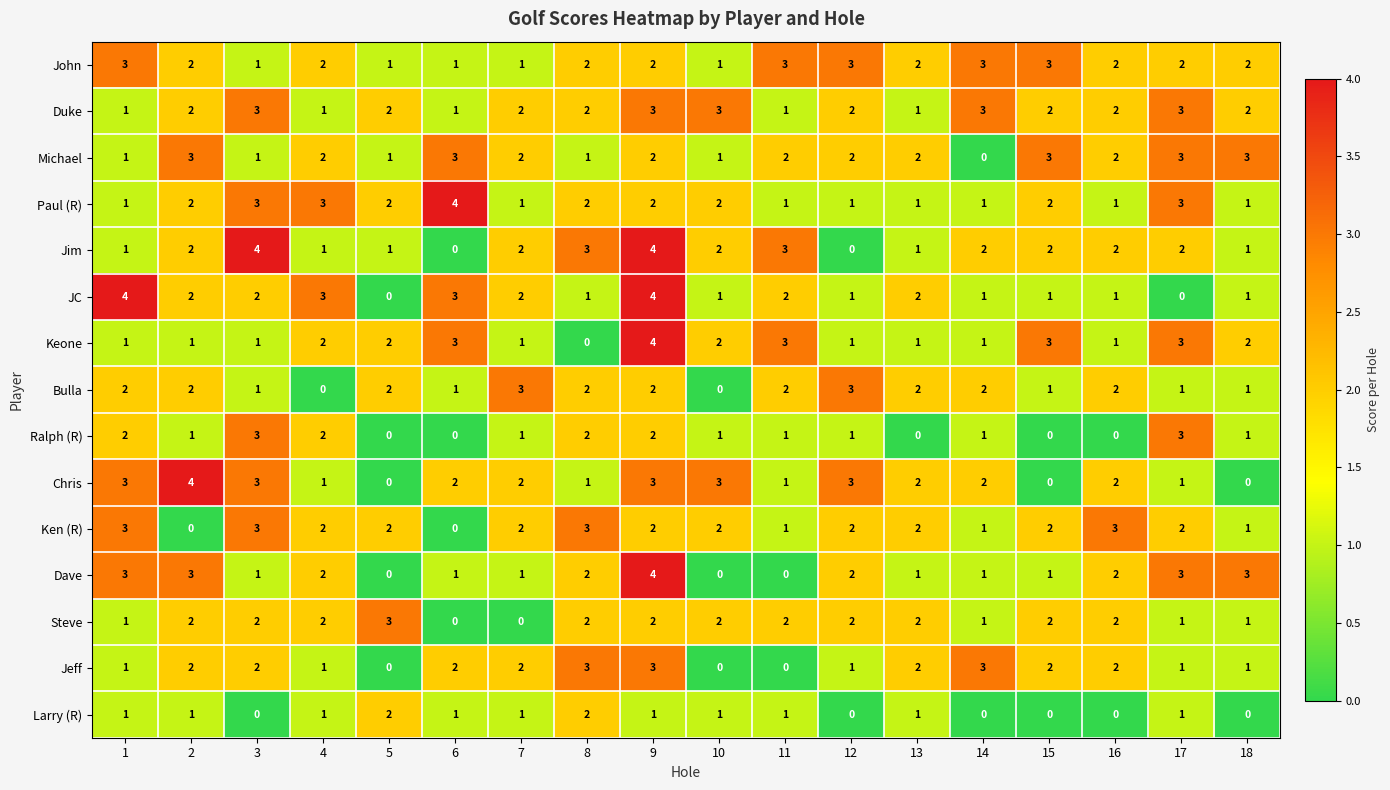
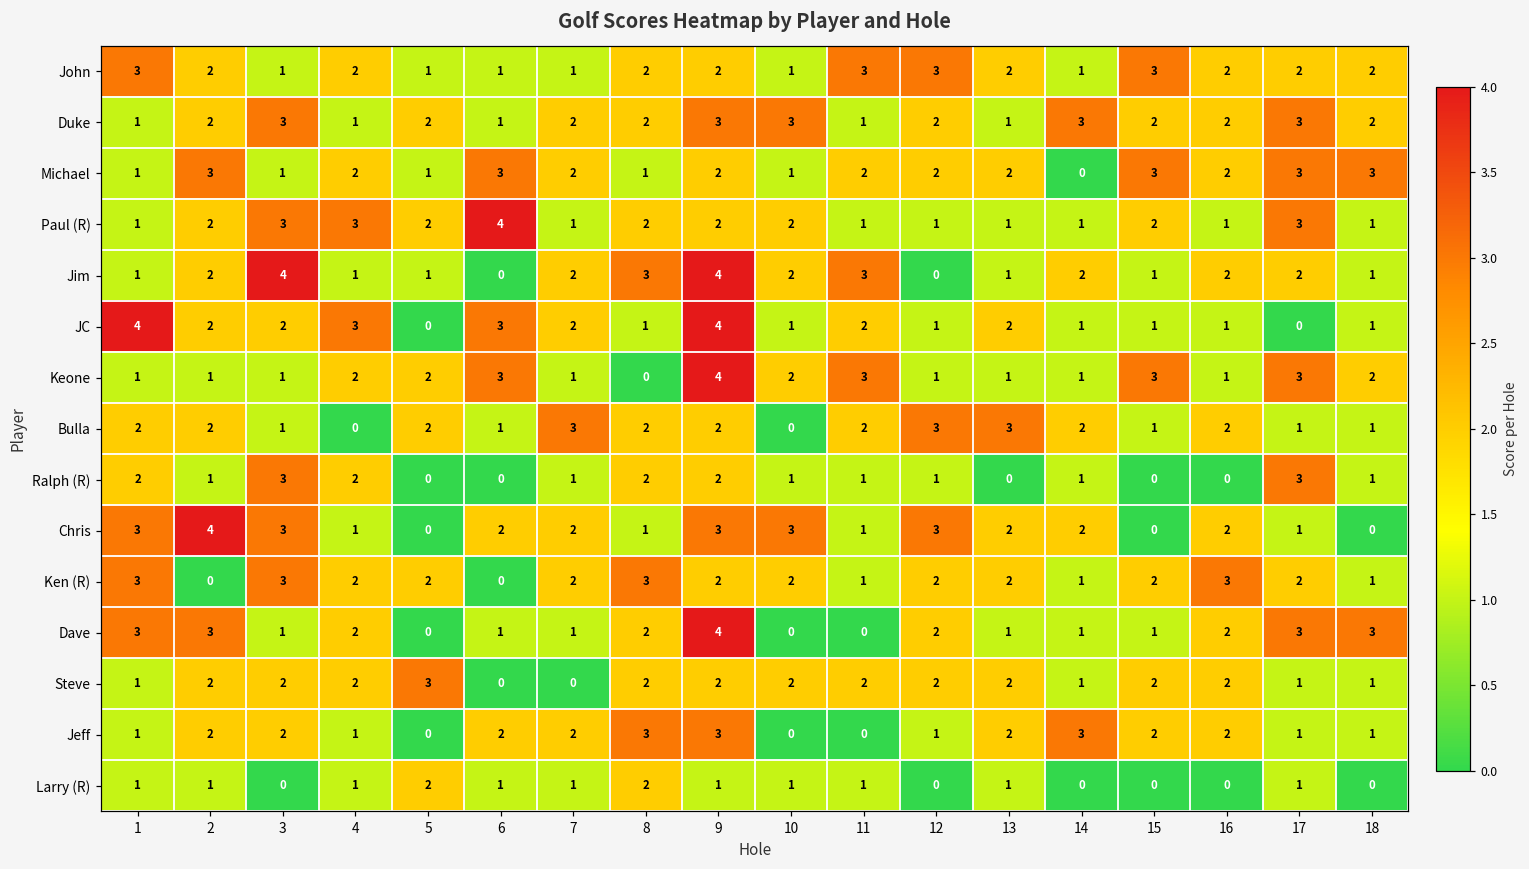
  {
    "John": {
      "1": 3,
      "2": 2,
      "3": 1,
      "4": 2,
      "5": 1,
      "6": 1,
      "7": 1,
      "8": 2,
      "9": 2,
      "10": 1,
      "11": 3,
      "12": 3,
      "13": 2,
-     "14": 3,
+     "14": 1,
      "15": 3,
      "16": 2,
      "17": 2,
      "18": 2
    },
    "Jim": {
      "1": 1,
      "2": 2,
      "3": 4,
      "4": 1,
      "5": 1,
      "6": 0,
      "7": 2,
      "8": 3,
      "9": 4,
      "10": 2,
      "11": 3,
      "12": 0,
      "13": 1,
      "14": 2,
-     "15": 2,
+     "15": 1,
      "16": 2,
      "17": 2,
      "18": 1
    },
    "Bulla": {
      "1": 2,
      "2": 2,
      "3": 1,
      "4": 0,
      "5": 2,
      "6": 1,
      "7": 3,
      "8": 2,
      "9": 2,
      "10": 0,
      "11": 2,
      "12": 3,
-     "13": 2,
+     "13": 3,
      "14": 2,
      "15": 1,
      "16": 2,
      "17": 1,
      "18": 1
    }
  }
